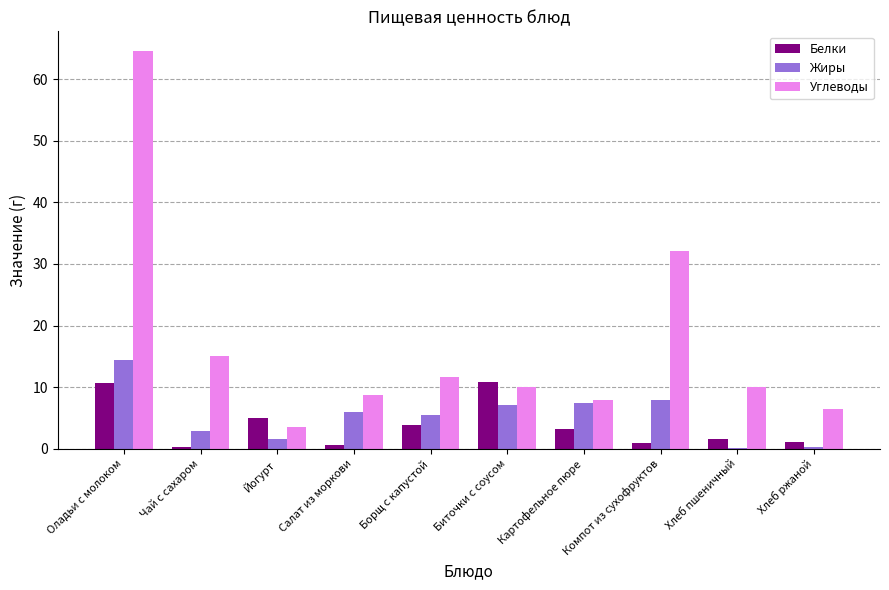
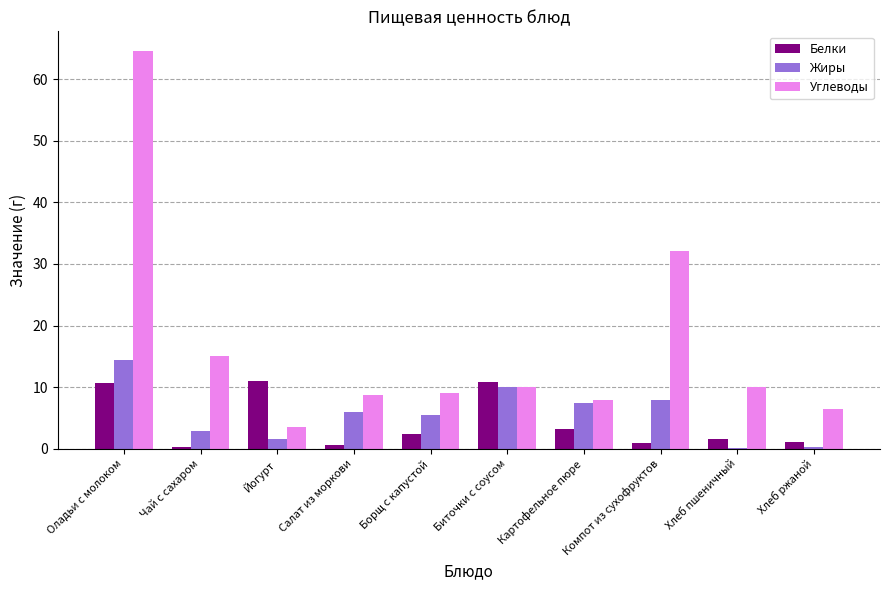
  {
    "Белки": {
      "Оладьи с молоком": 11,
-     "Йогурт": 5,
+     "Йогурт": 11,
      "Салат из моркови": 1,
-     "Борщ с капустой": 4,
+     "Борщ с капустой": 2,
      "Биточки с соусом": 11,
      "Картофельное пюре": 3,
      "Компот из сухофруктов": 1,
      "Хлеб пшеничный": 2,
      "Хлеб ржаной": 1
    },
    "Жиры": {
      "Оладьи с молоком": 14,
      "Чай с сахаром": 3,
      "Йогурт": 2,
      "Салат из моркови": 6,
      "Борщ с капустой": 6,
-     "Биточки с соусом": 7,
+     "Биточки с соусом": 10,
      "Картофельное пюре": 7,
      "Компот из сухофруктов": 8
    },
    "Углеводы": {
      "Оладьи с молоком": 65,
      "Чай с сахаром": 15,
      "Йогурт": 4,
      "Салат из моркови": 9,
-     "Борщ с капустой": 12,
+     "Борщ с капустой": 9,
      "Биточки с соусом": 10,
      "Картофельное пюре": 8,
      "Компот из сухофруктов": 32,
      "Хлеб пшеничный": 10,
      "Хлеб ржаной": 6
    }
  }
